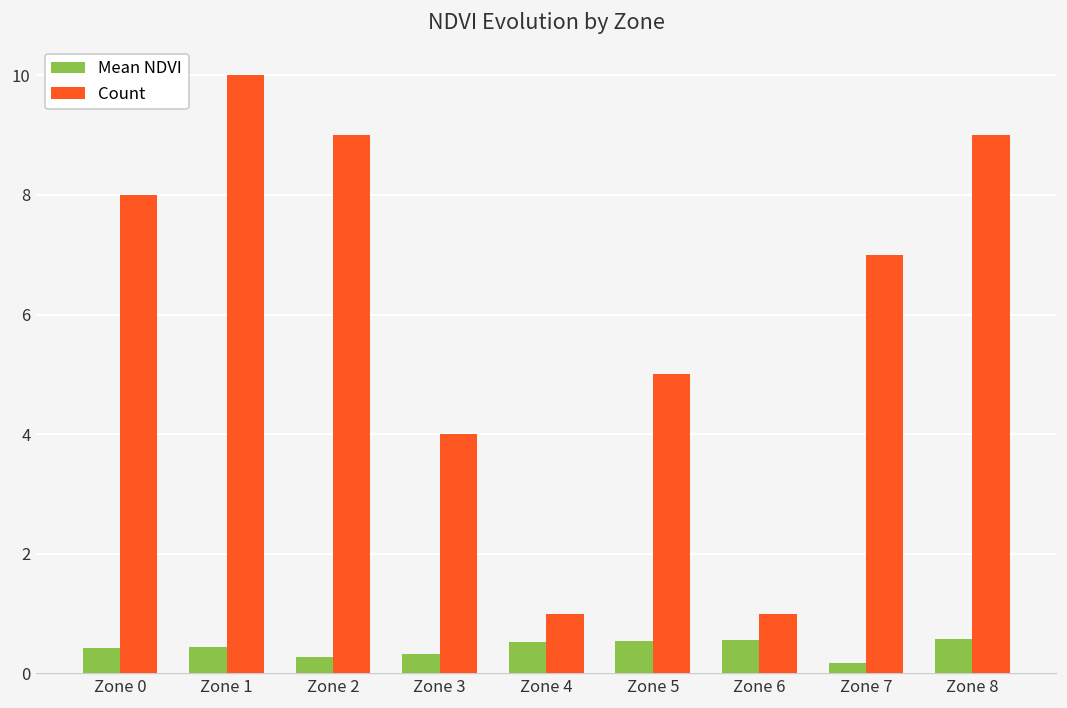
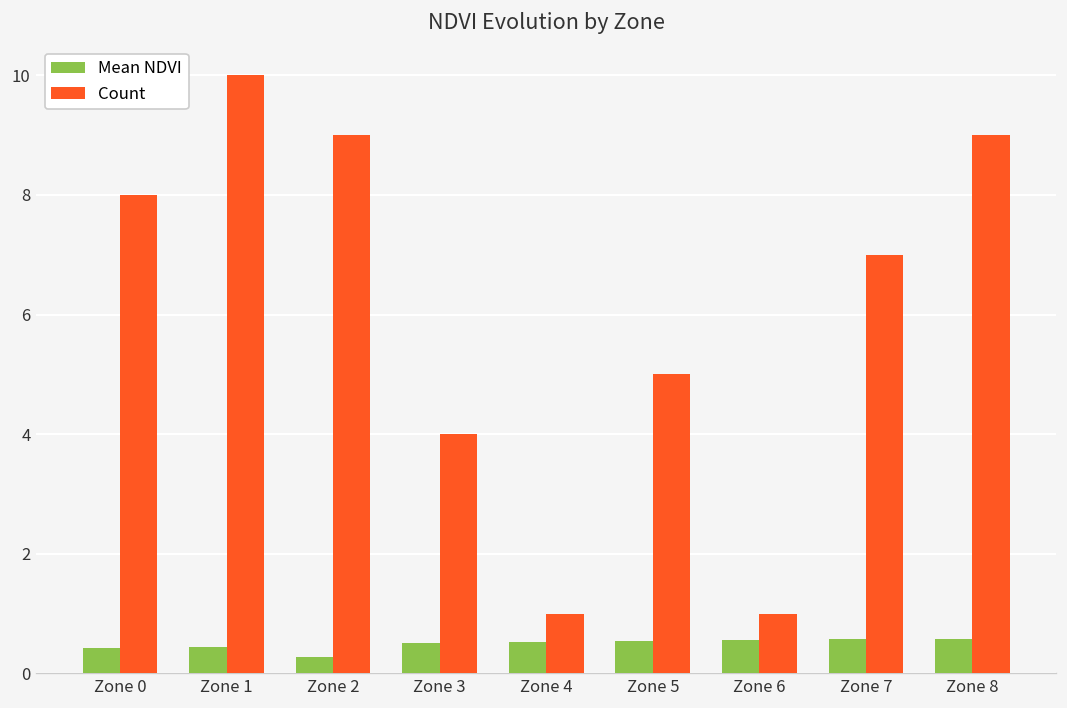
  {
    "Mean NDVI": {
      "Zone 0": 0.4,
      "Zone 1": 0.4,
      "Zone 2": 0.3,
-     "Zone 3": 0.3,
+     "Zone 3": 0.5,
      "Zone 4": 0.5,
      "Zone 5": 0.5,
      "Zone 6": 0.6,
-     "Zone 7": 0.2,
+     "Zone 7": 0.6,
      "Zone 8": 0.6
    },
    "Count": {
      "Zone 0": 8.0,
      "Zone 1": 10.0,
      "Zone 2": 9.0,
      "Zone 3": 4.0,
      "Zone 4": 1.0,
      "Zone 5": 5.0,
      "Zone 6": 1.0,
      "Zone 7": 7.0,
      "Zone 8": 9.0
    }
  }
